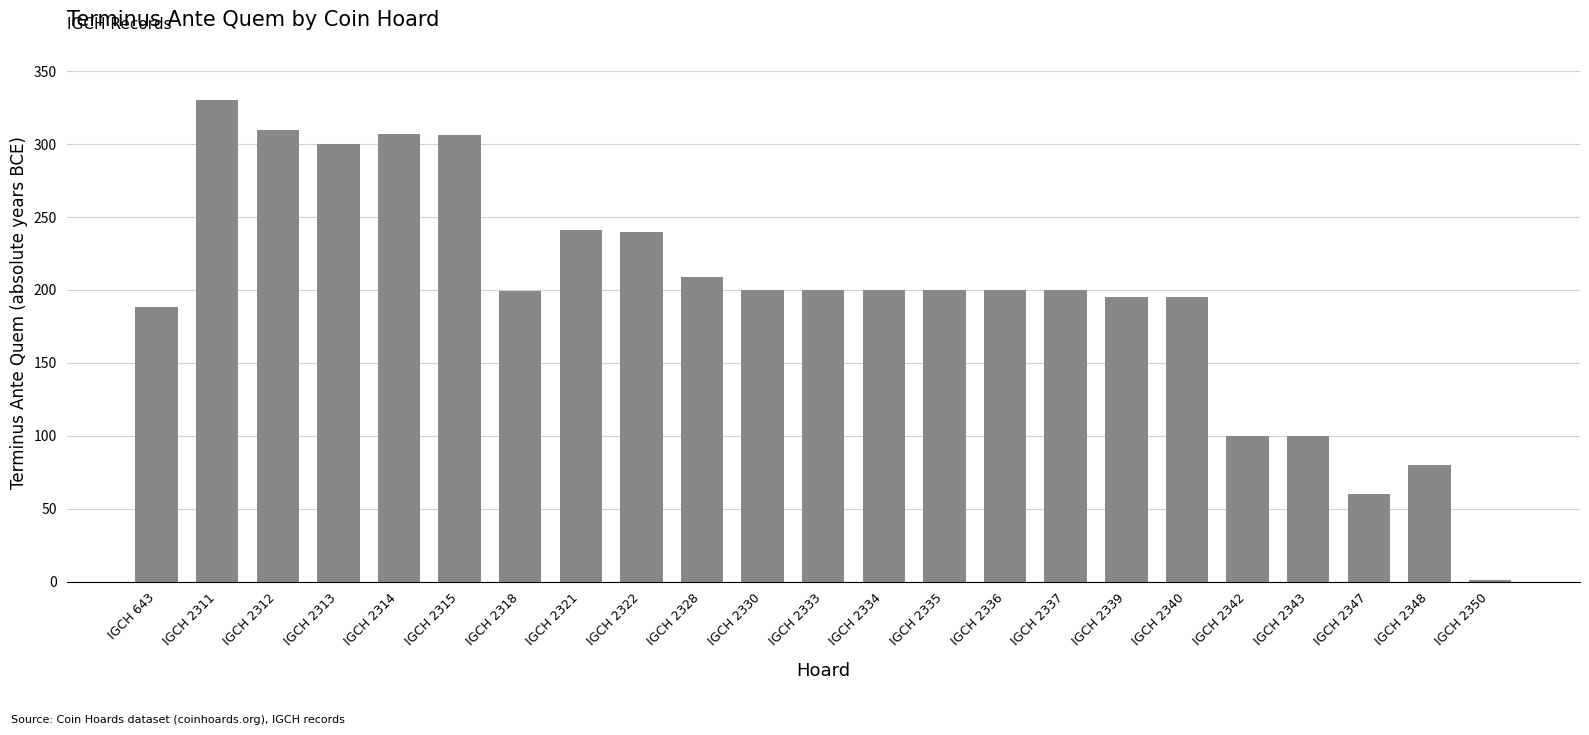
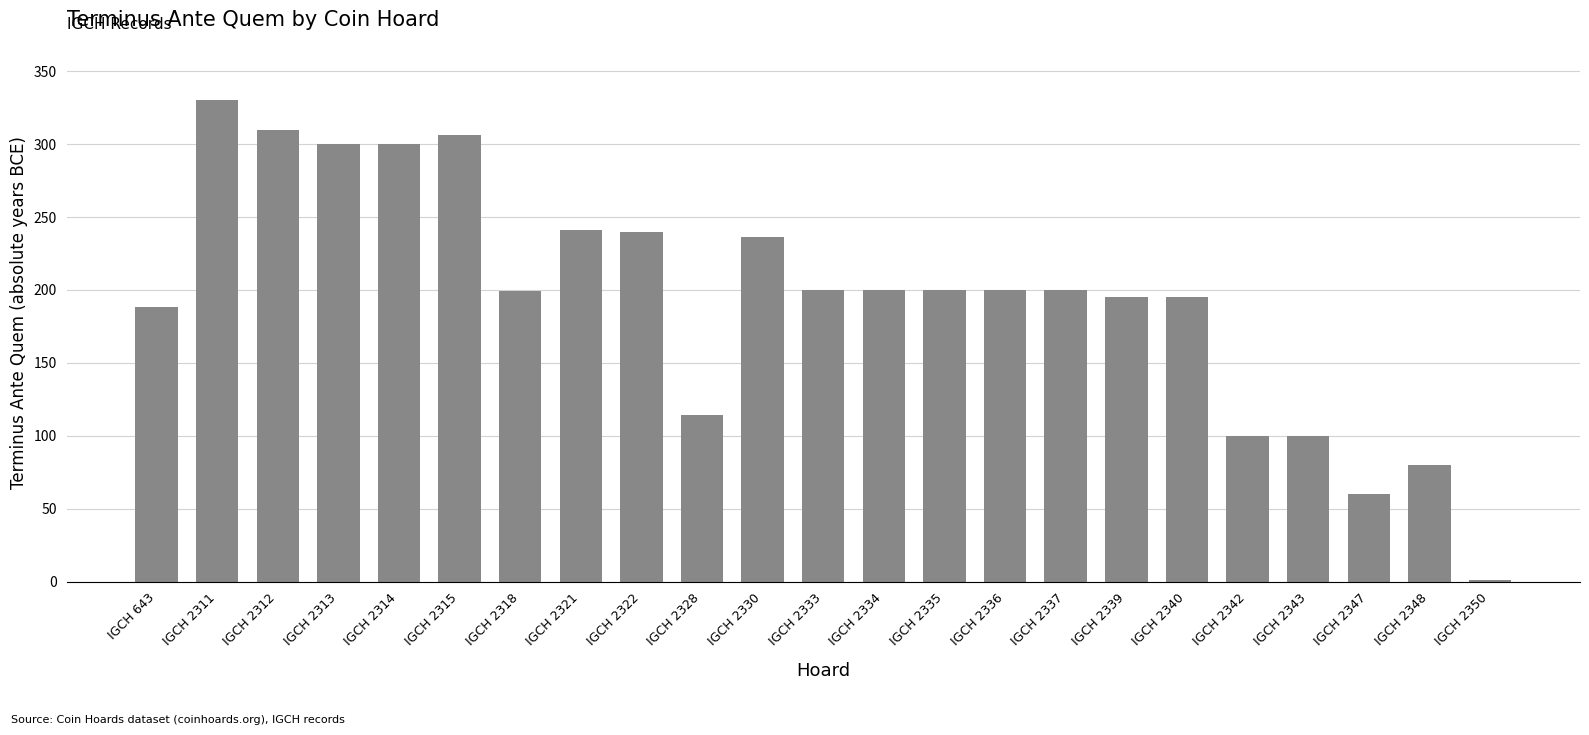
  {
    "IGCH 643": 188,
    "IGCH 2311": 330,
    "IGCH 2312": 310,
    "IGCH 2313": 300,
-   "IGCH 2314": 307,
+   "IGCH 2314": 300,
    "IGCH 2315": 306,
    "IGCH 2318": 199,
    "IGCH 2321": 241,
    "IGCH 2322": 240,
-   "IGCH 2328": 209,
-   "IGCH 2330": 200,
+   "IGCH 2328": 114,
+   "IGCH 2330": 236,
    "IGCH 2333": 200,
    "IGCH 2334": 200,
    "IGCH 2335": 200,
    "IGCH 2336": 200,
    "IGCH 2337": 200,
    "IGCH 2339": 195,
    "IGCH 2340": 195,
    "IGCH 2342": 100,
    "IGCH 2343": 100,
    "IGCH 2347": 60,
    "IGCH 2348": 80
  }
